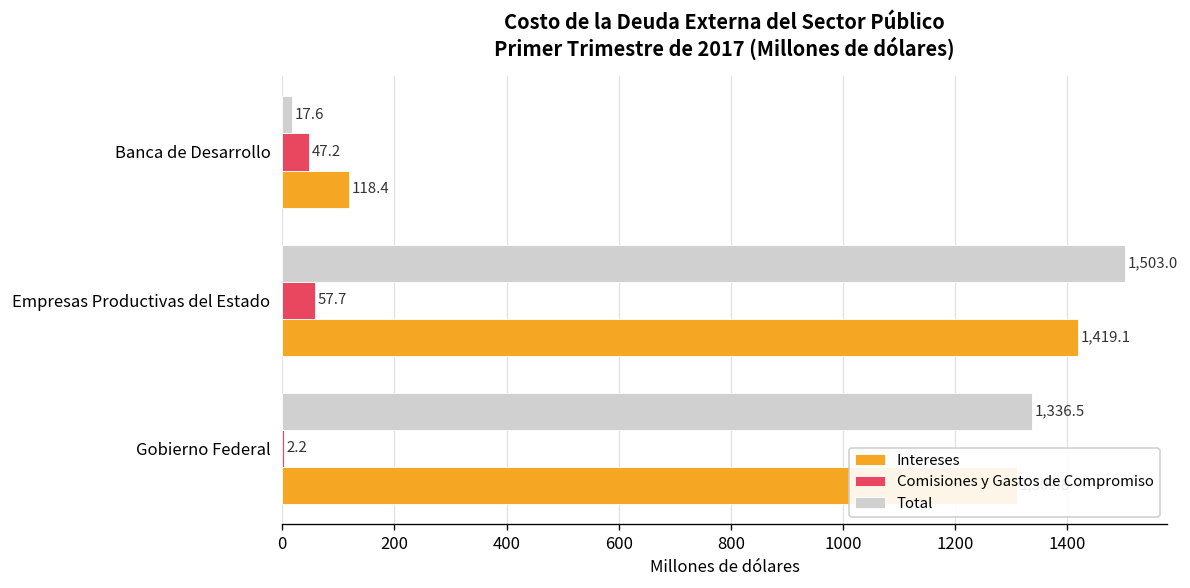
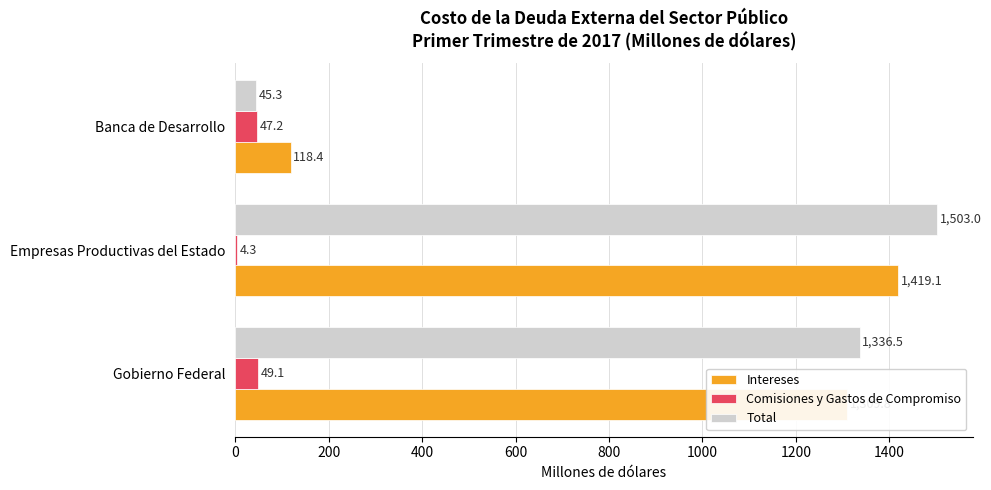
  {
    "Intereses": {
      "Banca de Desarrollo": "118.4",
      "Empresas Productivas del Estado": "1,419.1"
    },
    "Comisiones y Gastos de Compromiso": {
      "Banca de Desarrollo": "47.2",
-     "Empresas Productivas del Estado": "57.7",
-     "Gobierno Federal": "2.2"
+     "Empresas Productivas del Estado": "4.3",
+     "Gobierno Federal": "49.1"
    },
    "Total": {
-     "Banca de Desarrollo": "17.6",
+     "Banca de Desarrollo": "45.3",
      "Empresas Productivas del Estado": "1,503.0",
      "Gobierno Federal": "1,336.5"
    }
  }
